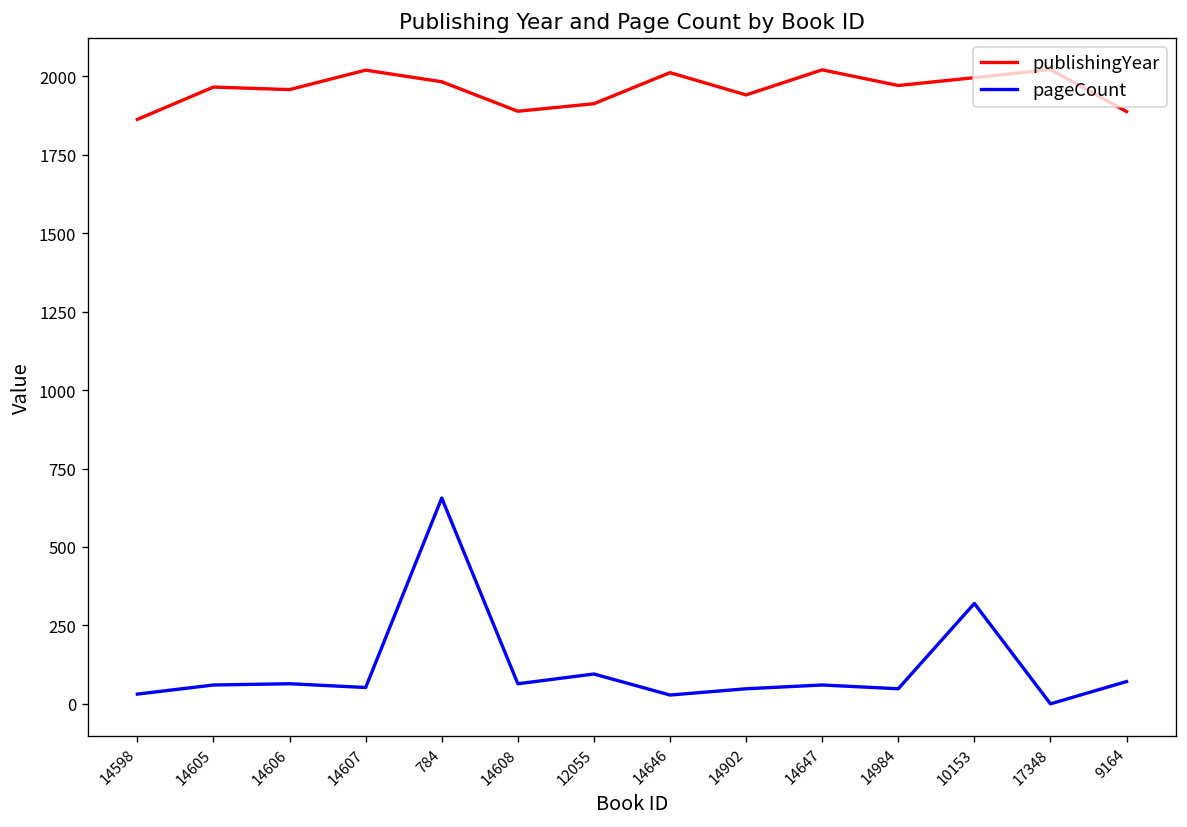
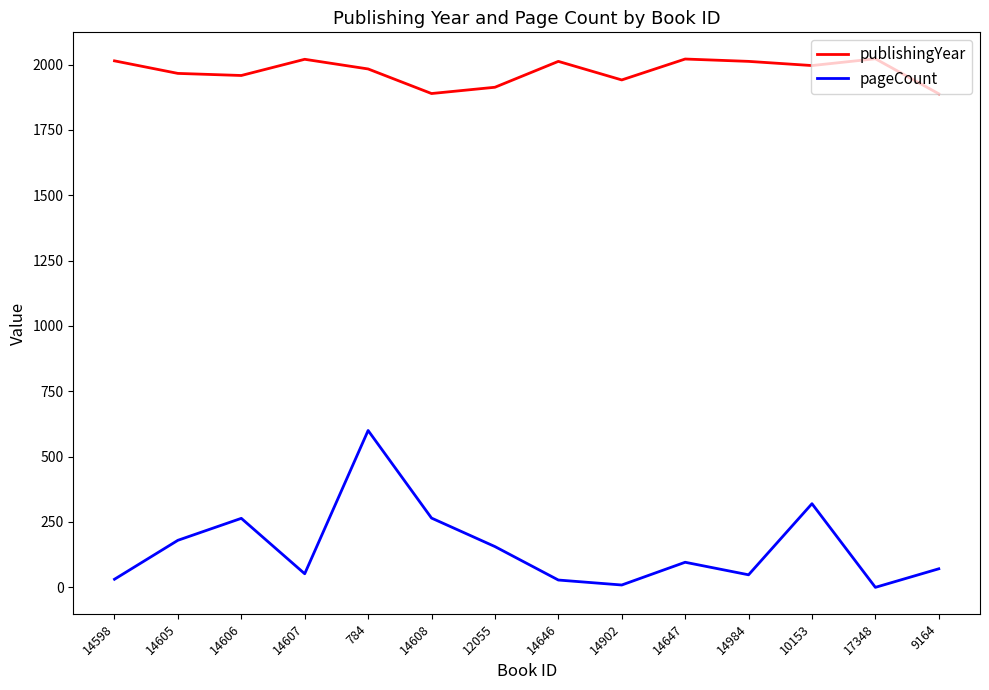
  {
    "publishingYear": {
-     "14598": 1860,
+     "14598": 2010,
      "14605": 1970,
      "14606": 1960,
      "14607": 2020,
      "784": 1980,
      "14608": 1890,
      "12055": 1910,
      "14646": 2010,
      "14902": 1940,
      "14647": 2020,
-     "14984": 1970
+     "14984": 2010
    },
    "pageCount": {
      "14598": 30,
-     "14605": 60,
-     "14606": 60,
+     "14605": 180,
+     "14606": 260,
      "14607": 50,
-     "784": 660,
-     "14608": 60,
-     "12055": 100,
+     "784": 600,
+     "14608": 270,
+     "12055": 160,
      "14646": 30,
-     "14902": 50,
-     "14647": 60,
+     "14902": 10,
+     "14647": 100,
      "14984": 50,
      "10153": 320,
      "17348": 0,
      "9164": 70
    }
  }
